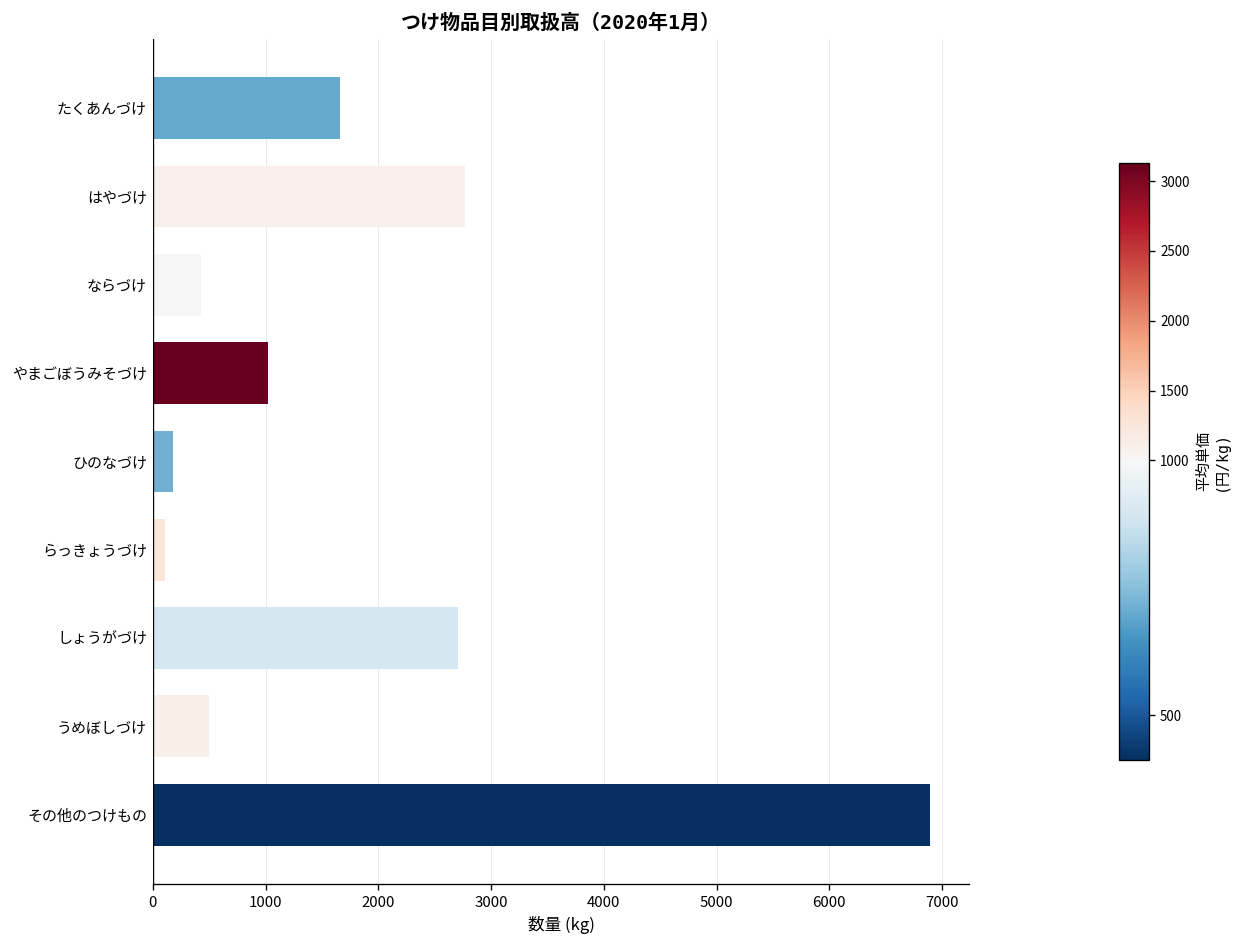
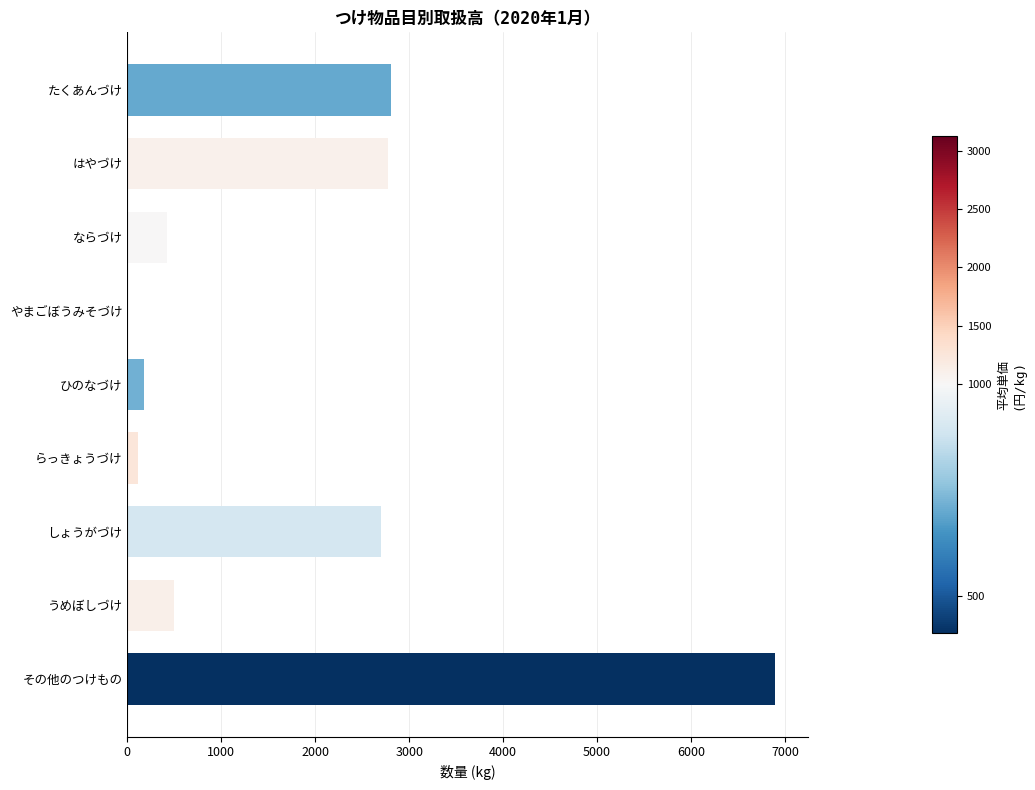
  {
-   "たくあんづけ": 1700,
+   "たくあんづけ": 2800,
    "はやづけ": 2800,
    "ならづけ": 400,
-   "やまごぼうみそづけ": 1000,
+   "やまごぼうみそづけ": 0,
    "ひのなづけ": 200,
    "らっきょうづけ": 100,
    "しょうがづけ": 2700,
    "うめぼしづけ": 500,
    "その他のつけもの": 6900
  }
